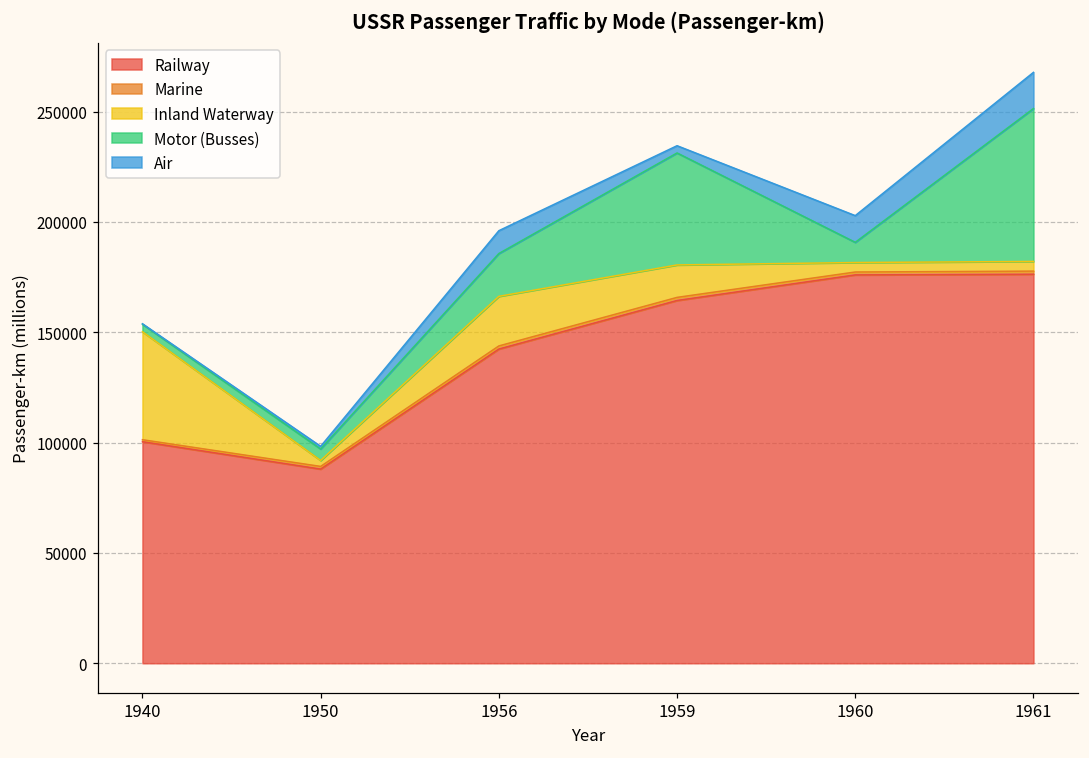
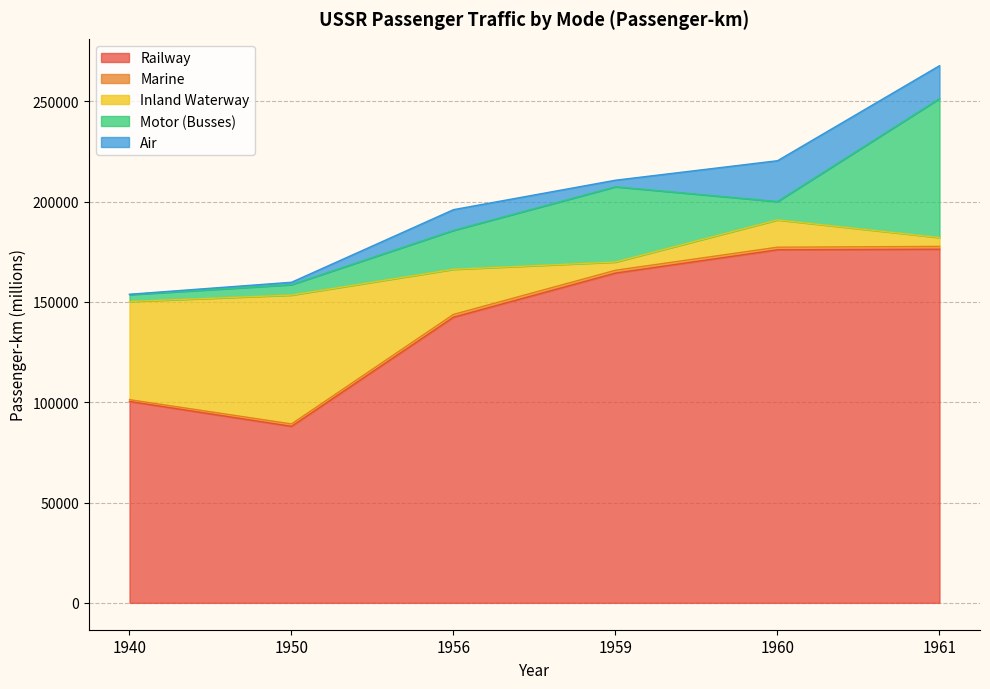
  {
    "Inland Waterway": {
      "1940": 49000,
-     "1950": 3000,
+     "1950": 64000,
      "1956": 22000,
-     "1959": 15000,
-     "1960": 4000,
+     "1959": 4000,
+     "1960": 14000,
      "1961": 4000
    },
    "Motor (Busses)": {
      "1956": 19000,
-     "1959": 51000,
+     "1959": 38000,
      "1960": 9000,
      "1961": 69000
    },
    "Air": {
      "1956": 10000,
      "1959": 3000,
-     "1960": 12000,
+     "1960": 20000,
      "1961": 16000
    }
  }
